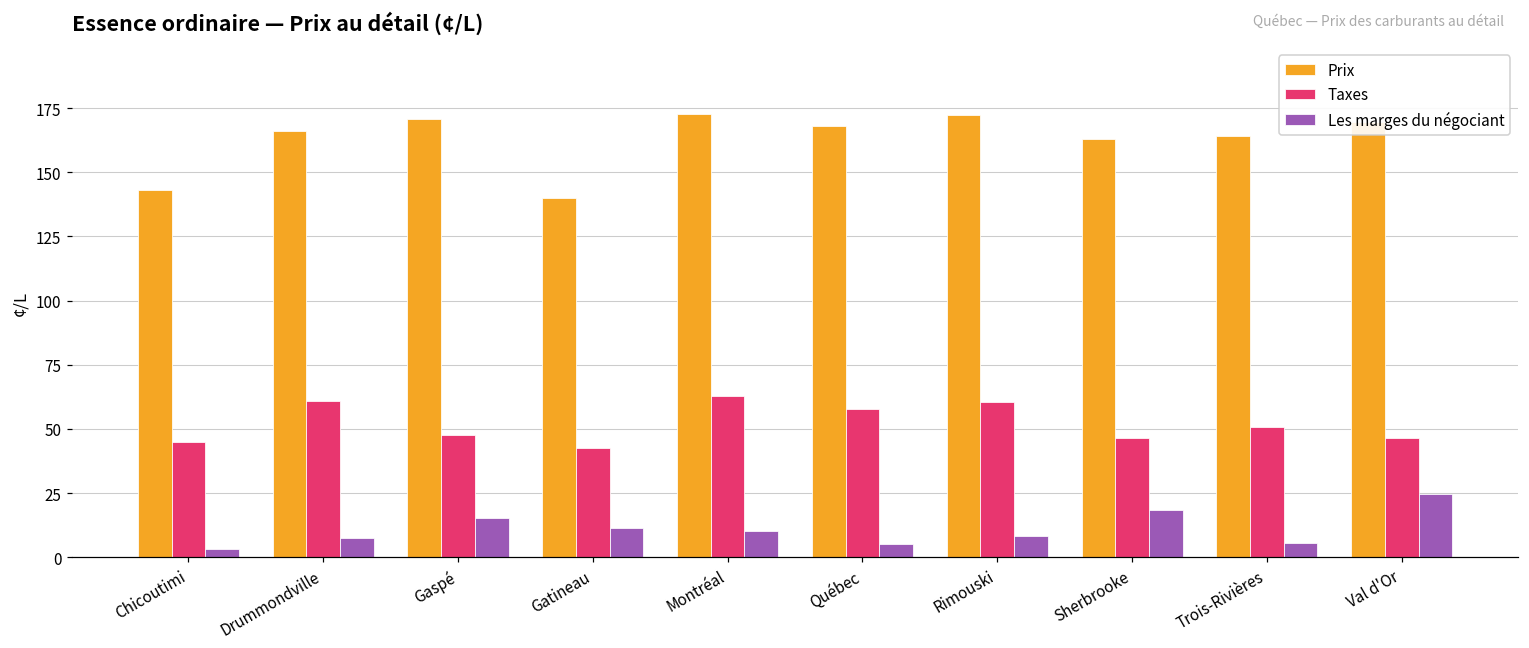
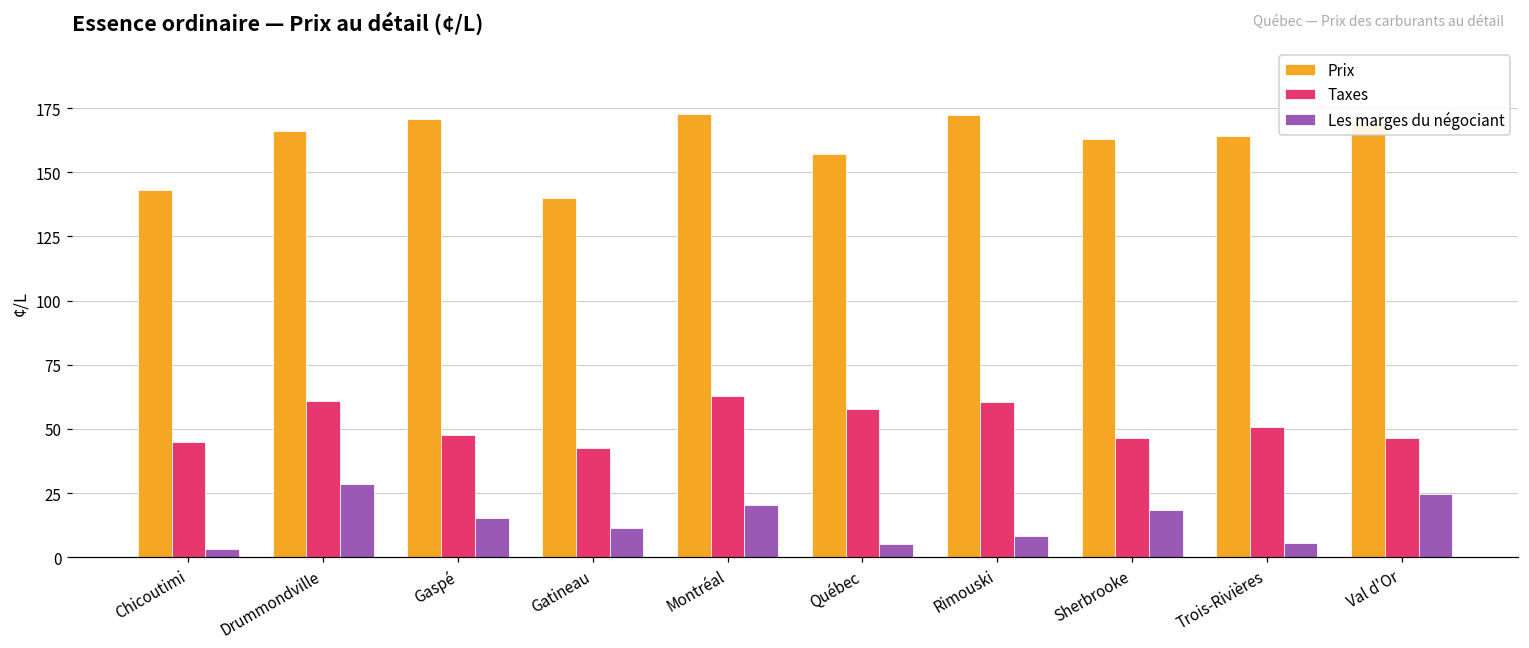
  {
    "Prix": {
      "Chicoutimi": 143,
      "Drummondville": 166,
      "Gaspé": 171,
      "Gatineau": 140,
      "Montréal": 173,
-     "Québec": 168,
+     "Québec": 157,
      "Rimouski": 172,
      "Sherbrooke": 163,
      "Trois-Rivières": 164
    },
    "Taxes": {
      "Chicoutimi": 45,
      "Drummondville": 61,
      "Gaspé": 48,
      "Gatineau": 43,
      "Montréal": 63,
      "Québec": 58,
      "Rimouski": 61,
      "Sherbrooke": 47,
      "Trois-Rivières": 51,
      "Val d'Or": 47
    },
    "Les marges du négociant": {
      "Chicoutimi": 3,
-     "Drummondville": 7,
+     "Drummondville": 29,
      "Gaspé": 15,
      "Gatineau": 11,
-     "Montréal": 10,
+     "Montréal": 21,
      "Québec": 5,
      "Rimouski": 8,
      "Sherbrooke": 18,
      "Trois-Rivières": 6,
      "Val d'Or": 25
    }
  }
